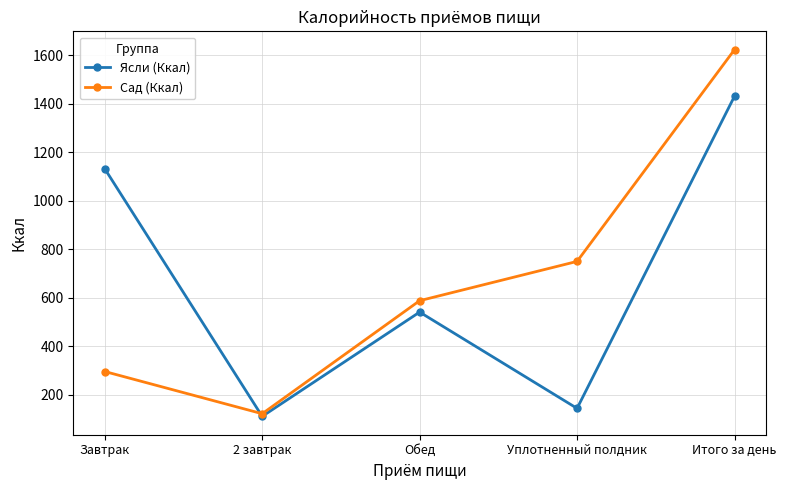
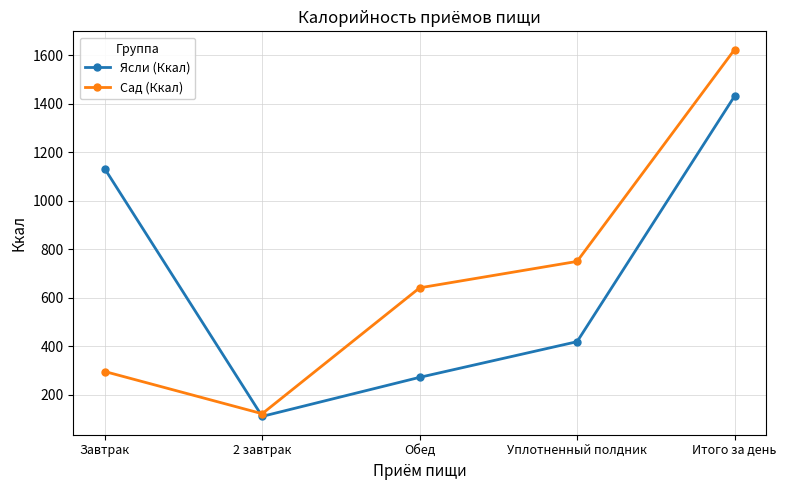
  {
    "Ясли (Ккал)": {
      "Завтрак": 1130,
      "2 завтрак": 110,
-     "Обед": 540,
-     "Уплотненный полдник": 140,
+     "Обед": 270,
+     "Уплотненный полдник": 420,
      "Итого за день": 1430
    },
    "Сад (Ккал)": {
      "Завтрак": 300,
      "2 завтрак": 120,
-     "Обед": 590,
+     "Обед": 640,
      "Уплотненный полдник": 750,
      "Итого за день": 1620
    }
  }
